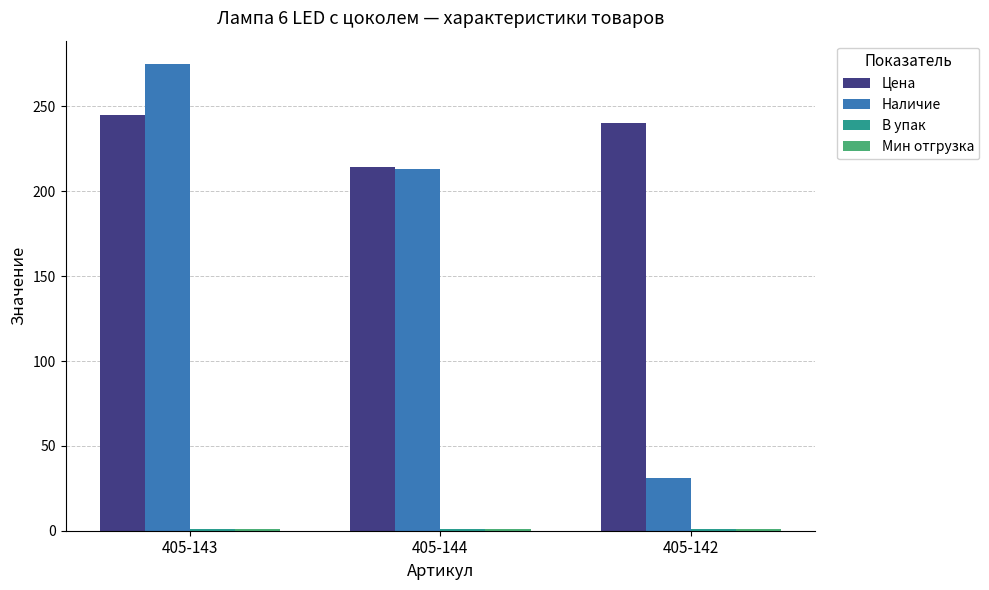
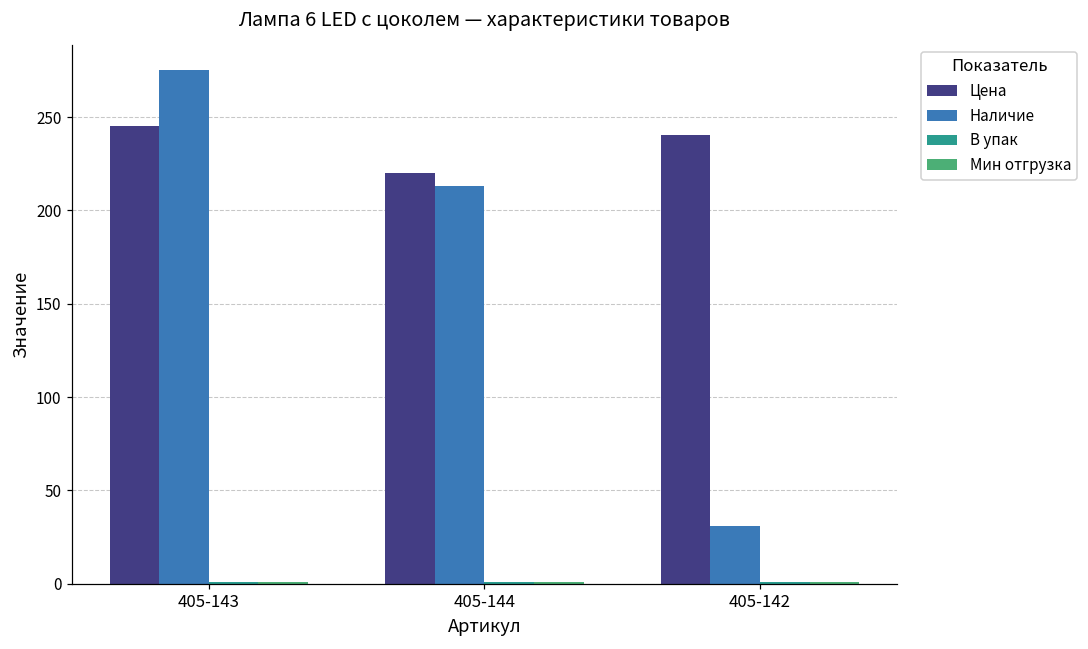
  {
    "Цена": {
      "405-143": 245,
-     "405-144": 214,
+     "405-144": 220,
      "405-142": 240
    }
  }
